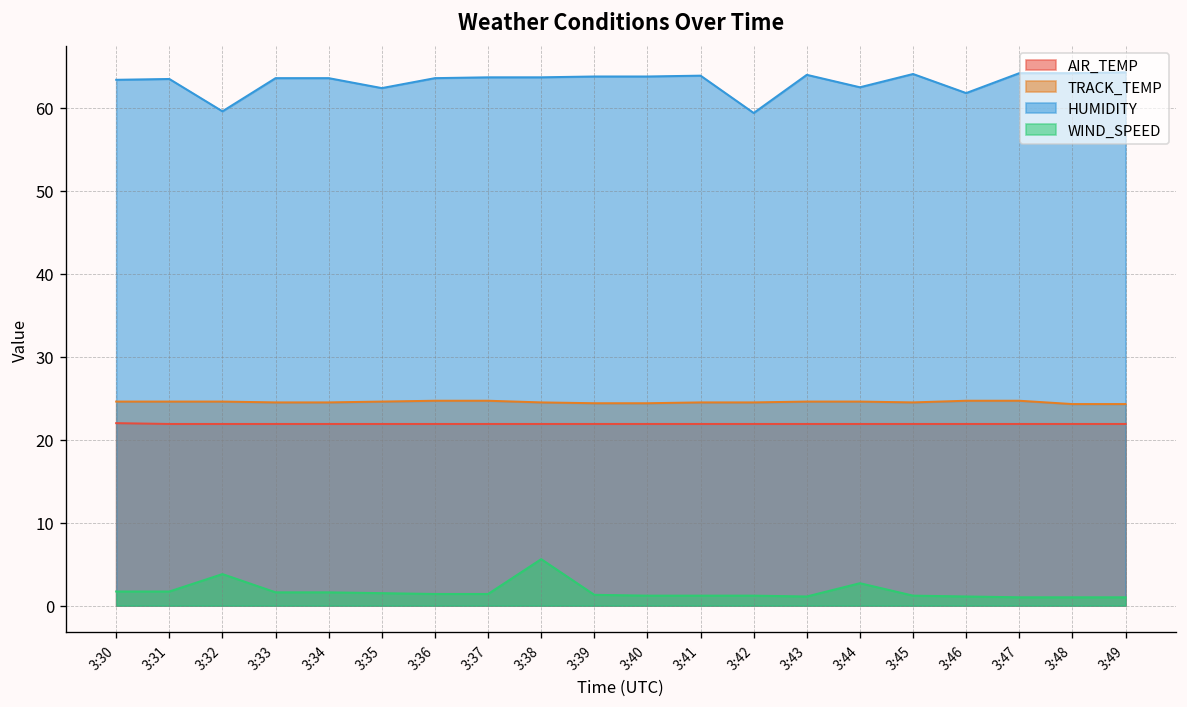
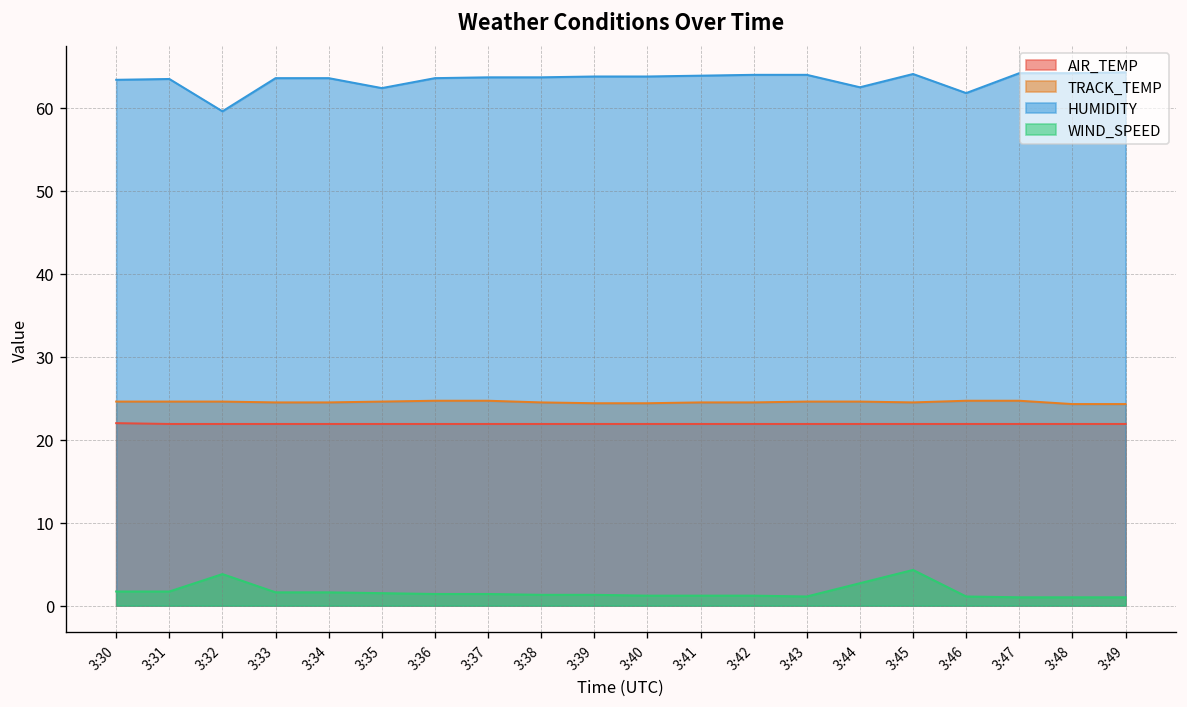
  {
    "HUMIDITY": {
      "3:30": 63,
      "3:31": 64,
      "3:32": 60,
      "3:33": 64,
      "3:34": 64,
      "3:35": 62,
      "3:36": 64,
      "3:37": 64,
      "3:38": 64,
      "3:39": 64,
      "3:40": 64,
      "3:41": 64,
-     "3:42": 59,
+     "3:42": 64,
      "3:43": 64,
      "3:44": 63,
      "3:45": 64,
      "3:46": 62,
      "3:47": 64
    },
    "WIND_SPEED": {
      "3:30": 2,
      "3:31": 2,
      "3:32": 4,
      "3:33": 2,
      "3:34": 2,
      "3:35": 2,
      "3:36": 1,
      "3:37": 1,
-     "3:38": 6,
+     "3:38": 1,
      "3:39": 1,
      "3:40": 1,
      "3:41": 1,
      "3:42": 1,
      "3:43": 1,
      "3:44": 3,
-     "3:45": 1,
+     "3:45": 4,
      "3:46": 1,
      "3:47": 1,
      "3:48": 1,
      "3:49": 1
    }
  }
